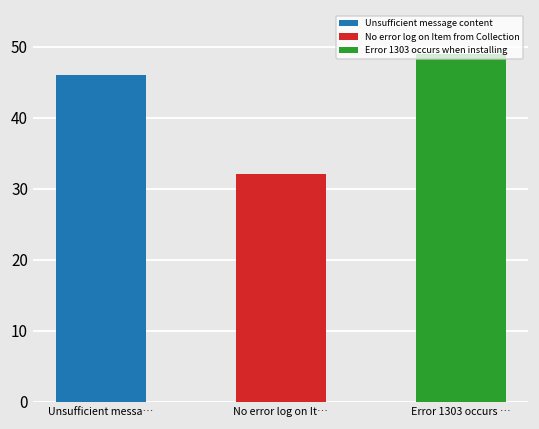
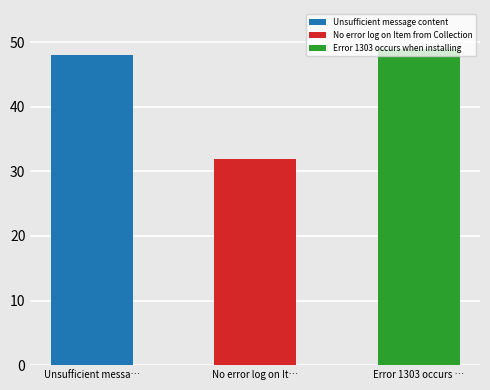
  {
-   "Unsufficient messa…": 46,
+   "Unsufficient messa…": 48,
    "No error log on It…": 32
  }
